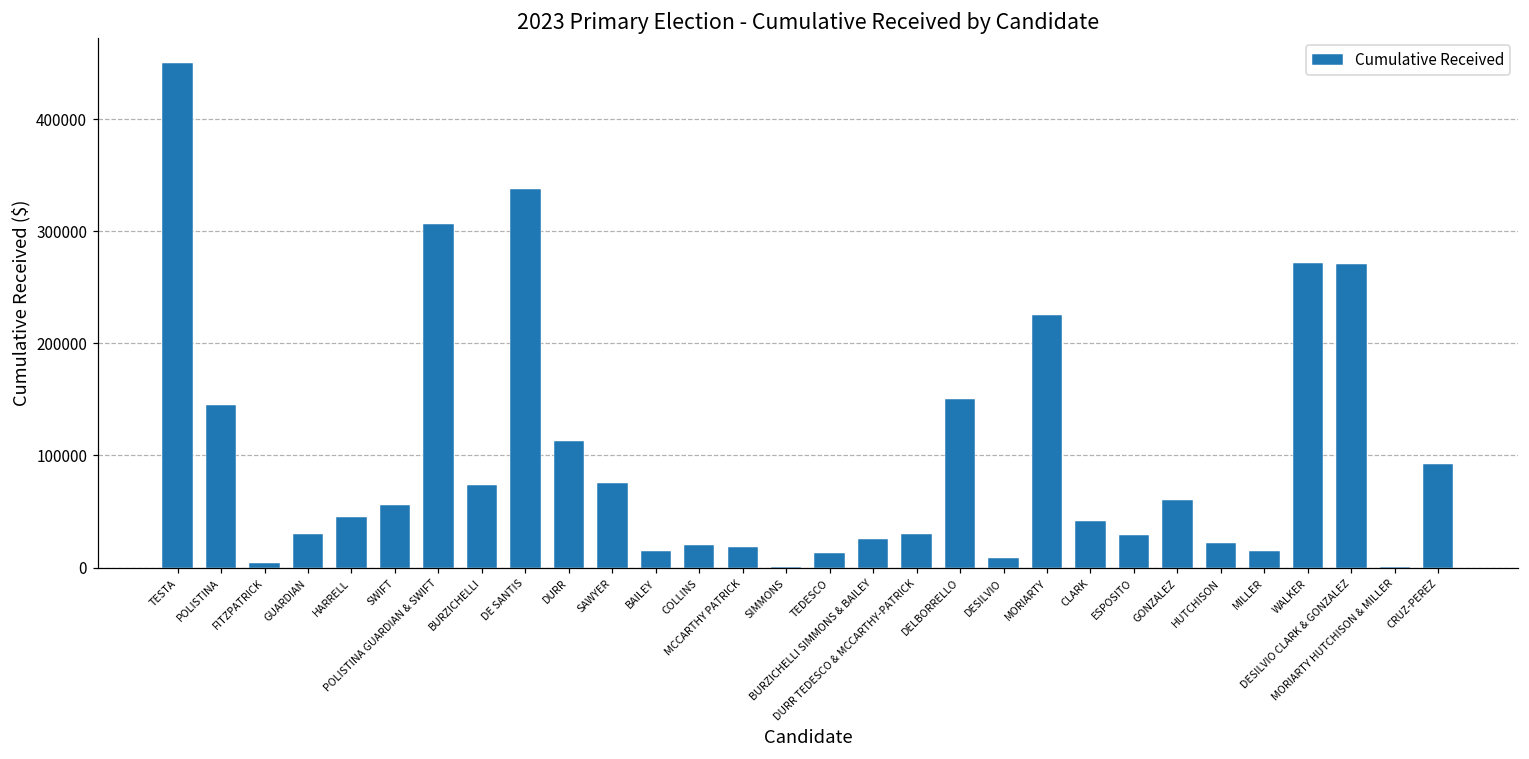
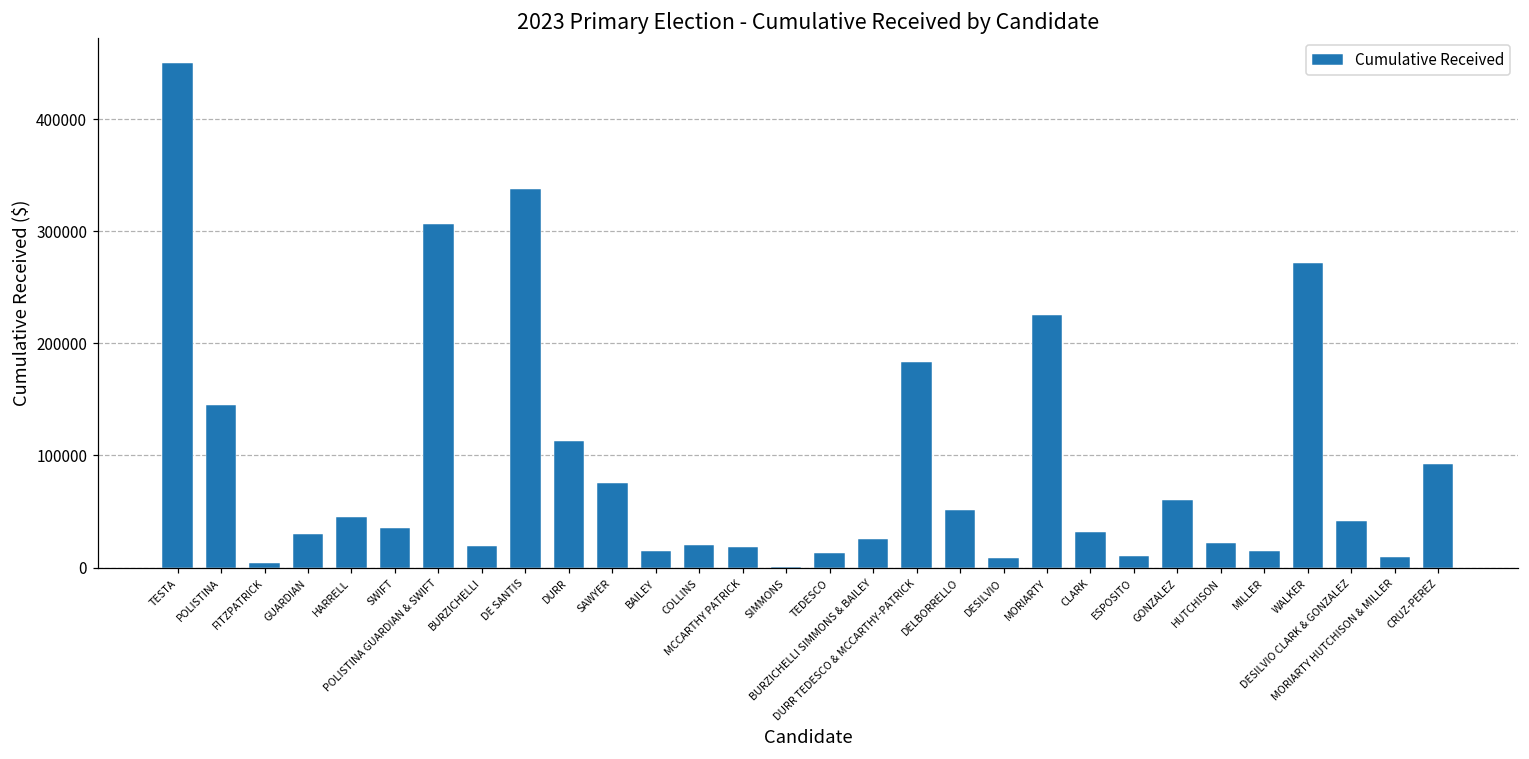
  {
    "TESTA": 450000,
    "POLISTINA": 145000,
    "FITZPATRICK": 4000,
    "GUARDIAN": 30000,
    "HARRELL": 45000,
-   "SWIFT": 56000,
+   "SWIFT": 35000,
    "POLISTINA GUARDIAN & SWIFT": 307000,
-   "BURZICHELLI": 73000,
+   "BURZICHELLI": 19000,
    "DE SANTIS": 338000,
    "DURR": 112000,
    "SAWYER": 76000,
    "BAILEY": 15000,
    "COLLINS": 20000,
    "MCCARTHY PATRICK": 18000,
    "TEDESCO": 13000,
    "BURZICHELLI SIMMONS & BAILEY": 25000,
-   "DURR TEDESCO & MCCARTHY-PATRICK": 30000,
-   "DELBORRELLO": 151000,
+   "DURR TEDESCO & MCCARTHY-PATRICK": 183000,
+   "DELBORRELLO": 51000,
    "DESILVIO": 8000,
    "MORIARTY": 225000,
-   "CLARK": 42000,
-   "ESPOSITO": 29000,
+   "CLARK": 32000,
+   "ESPOSITO": 11000,
    "GONZALEZ": 60000,
    "HUTCHISON": 22000,
    "MILLER": 15000,
    "WALKER": 271000,
-   "DESILVIO CLARK & GONZALEZ": 271000,
-   "MORIARTY HUTCHISON & MILLER": 0,
+   "DESILVIO CLARK & GONZALEZ": 42000,
+   "MORIARTY HUTCHISON & MILLER": 10000,
    "CRUZ-PEREZ": 92000
  }
